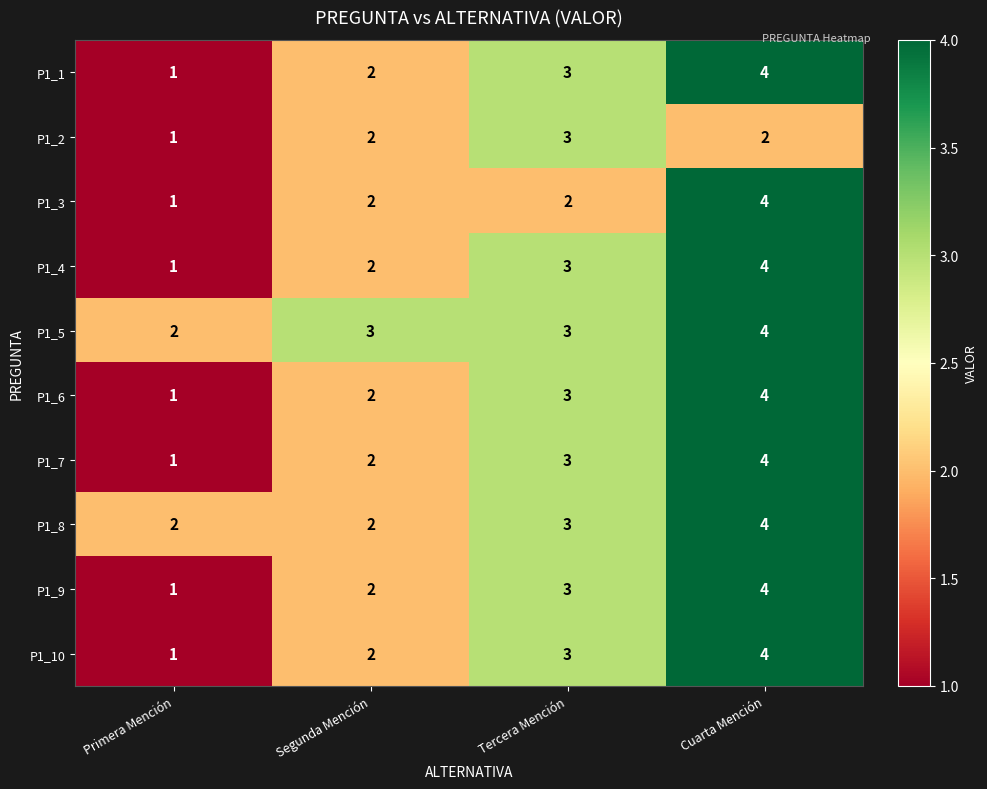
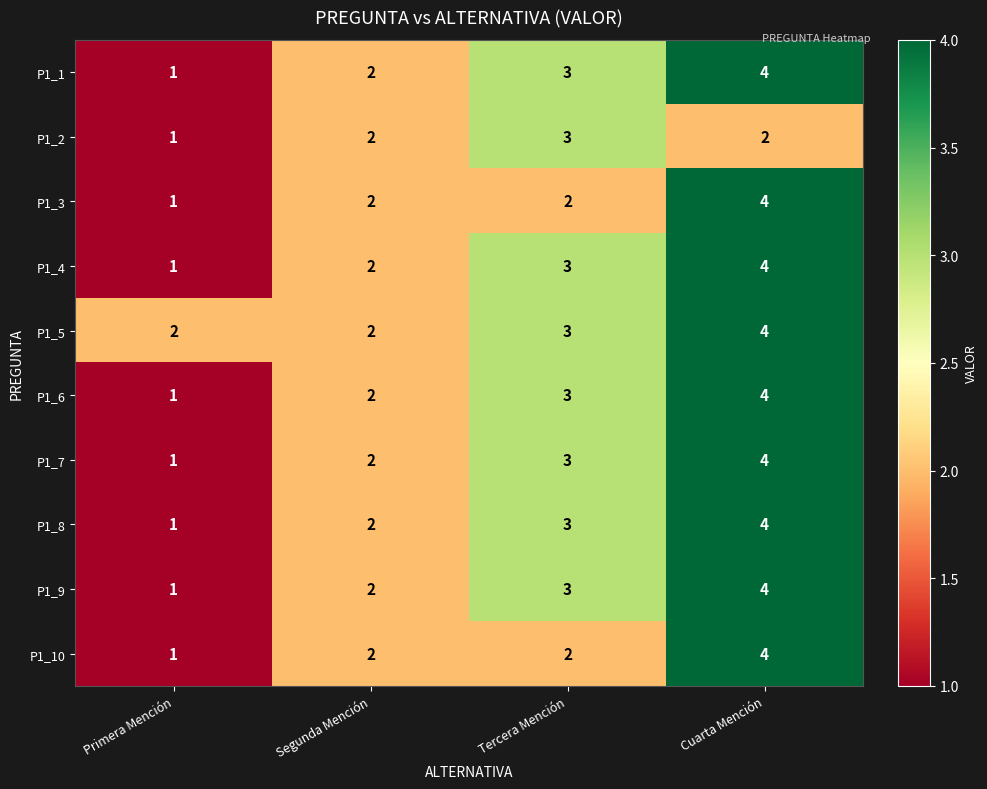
  {
    "P1_1": {
      "Primera Mención": 1,
      "Segunda Mención": 2,
      "Tercera Mención": 3,
      "Cuarta Mención": 4
    },
    "P1_2": {
      "Primera Mención": 1,
      "Segunda Mención": 2,
      "Tercera Mención": 3,
      "Cuarta Mención": 2
    },
    "P1_3": {
      "Primera Mención": 1,
      "Segunda Mención": 2,
      "Tercera Mención": 2,
      "Cuarta Mención": 4
    },
    "P1_4": {
      "Primera Mención": 1,
      "Segunda Mención": 2,
      "Tercera Mención": 3,
      "Cuarta Mención": 4
    },
    "P1_5": {
      "Primera Mención": 2,
-     "Segunda Mención": 3,
+     "Segunda Mención": 2,
      "Tercera Mención": 3,
      "Cuarta Mención": 4
    },
    "P1_6": {
      "Primera Mención": 1,
      "Segunda Mención": 2,
      "Tercera Mención": 3,
      "Cuarta Mención": 4
    },
    "P1_7": {
      "Primera Mención": 1,
      "Segunda Mención": 2,
      "Tercera Mención": 3,
      "Cuarta Mención": 4
    },
    "P1_8": {
-     "Primera Mención": 2,
+     "Primera Mención": 1,
      "Segunda Mención": 2,
      "Tercera Mención": 3,
      "Cuarta Mención": 4
    },
    "P1_9": {
      "Primera Mención": 1,
      "Segunda Mención": 2,
      "Tercera Mención": 3,
      "Cuarta Mención": 4
    },
    "P1_10": {
      "Primera Mención": 1,
      "Segunda Mención": 2,
-     "Tercera Mención": 3,
+     "Tercera Mención": 2,
      "Cuarta Mención": 4
    }
  }
